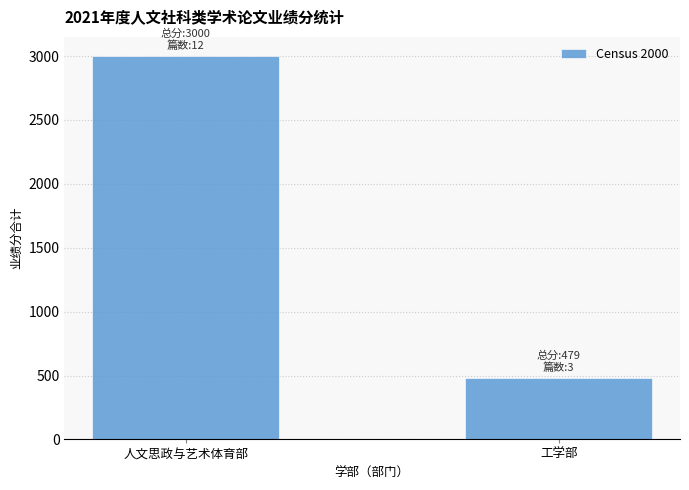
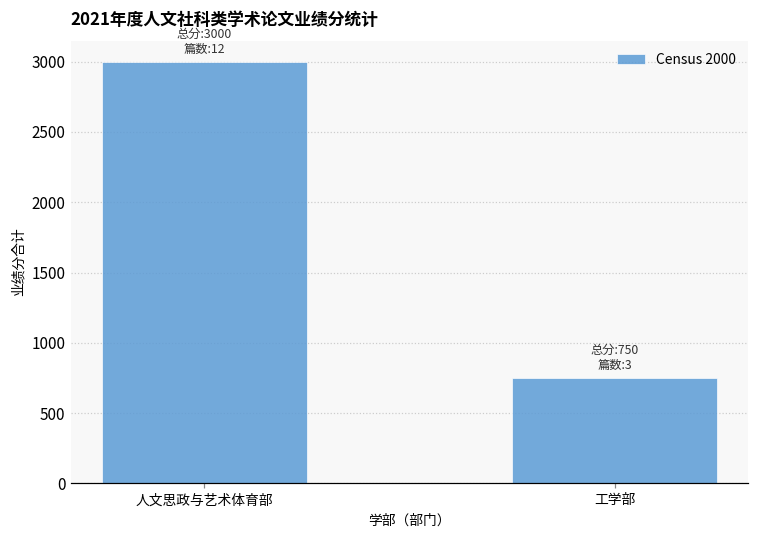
  {
    "人文思政与艺术体育部": 3000,
-   "工学部": 479
+   "工学部": 750
  }
